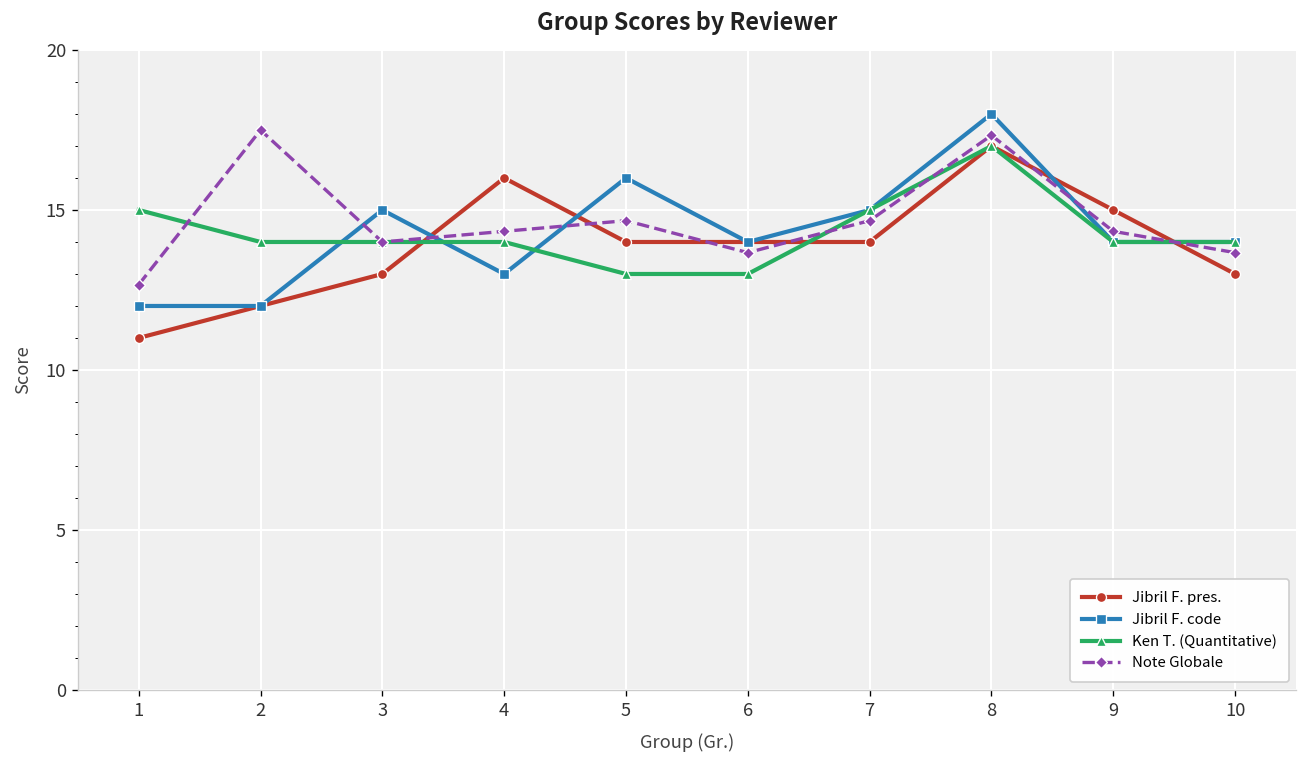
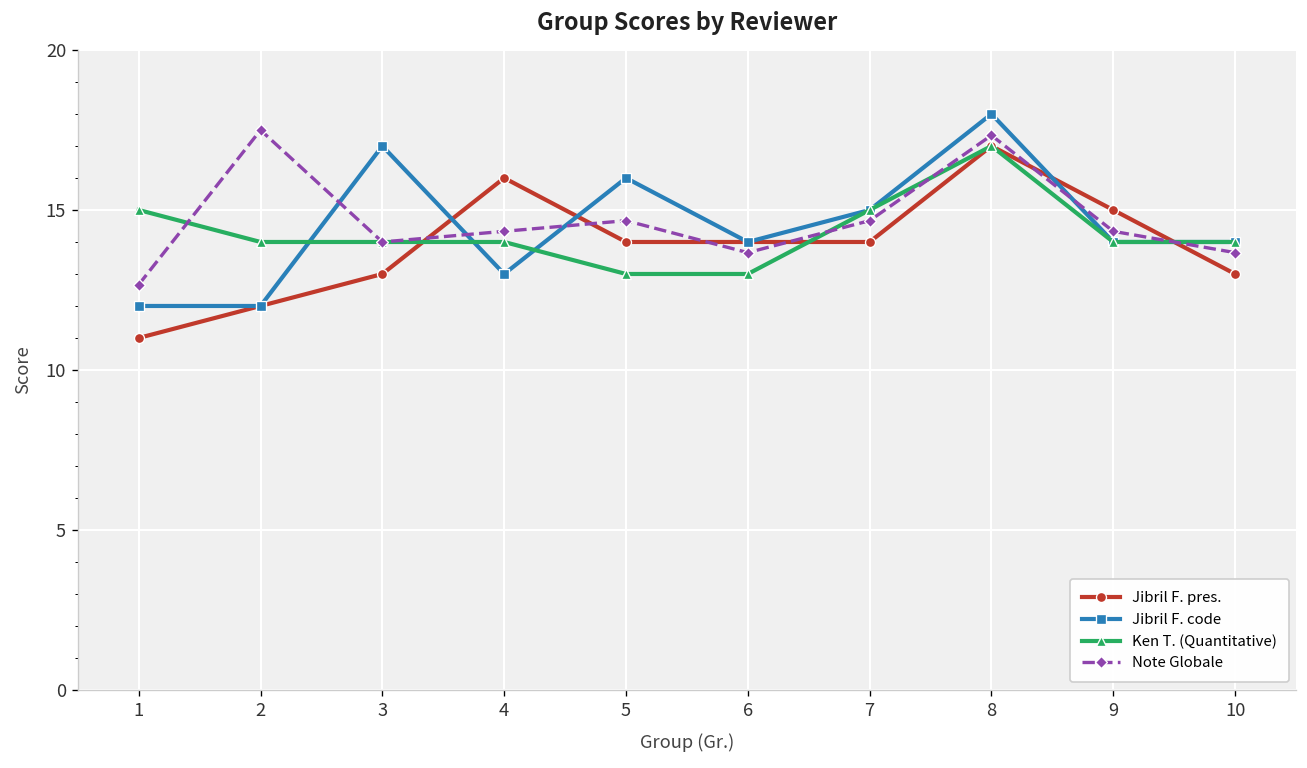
  {
    "Jibril F. pres.": {
      "1": 11,
      "3": 13,
      "4": 16,
      "5": 14,
      "7": 14,
      "9": 15,
      "10": 13
    },
    "Jibril F. code": {
      "1": 12,
-     "3": 15,
+     "3": 17,
      "4": 13,
      "5": 16,
      "8": 18
    },
    "Ken T. (Quantitative)": {
      "1": 15,
      "2": 14,
      "4": 14,
      "5": 13,
      "6": 13
    },
    "Note Globale": {
      "1": 12.7,
      "2": 17.5,
      "4": 14.3,
      "5": 14.7,
      "6": 13.7,
      "7": 14.7,
      "8": 17.3,
      "9": 14.3,
      "10": 13.7
    }
  }
